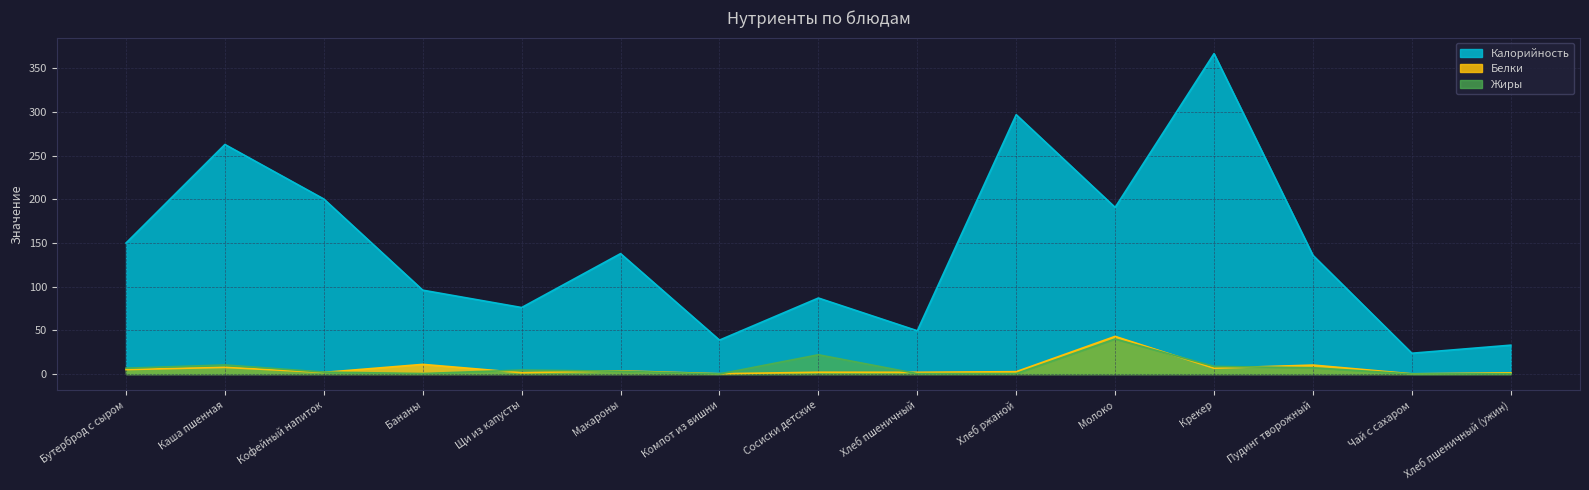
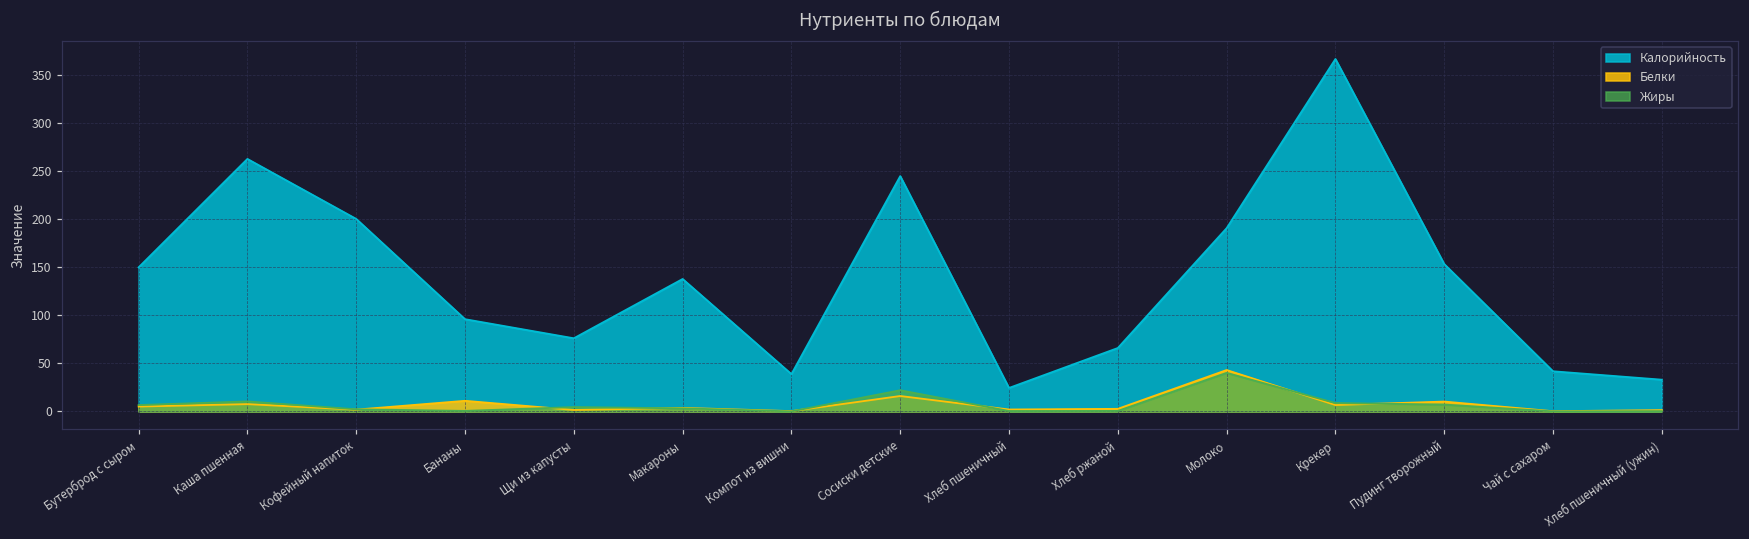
  {
    "Калорийность": {
      "Бутерброд с сыром": 150,
      "Каша пшенная": 260,
      "Кофейный напиток": 200,
      "Бананы": 100,
      "Щи из капусты": 80,
      "Макароны": 140,
      "Компот из вишни": 40,
-     "Сосиски детские": 90,
-     "Хлеб пшеничный": 50,
-     "Хлеб ржаной": 300,
+     "Сосиски детские": 250,
+     "Хлеб пшеничный": 20,
+     "Хлеб ржаной": 70,
      "Молоко": 190,
      "Крекер": 370,
-     "Пудинг творожный": 140,
-     "Чай с сахаром": 20,
+     "Пудинг творожный": 150,
+     "Чай с сахаром": 40,
      "Хлеб пшеничный (ужин)": 30
    },
    "Белки": {
      "Бананы": 10,
      "Щи из капусты": 0,
-     "Сосиски детские": 0,
+     "Сосиски детские": 20,
      "Молоко": 40,
      "Пудинг творожный": 10
    },
    "Жиры": {
      "Бананы": 0,
      "Щи из капусты": 0,
      "Сосиски детские": 20,
      "Молоко": 40,
      "Пудинг творожный": 10
    }
  }
